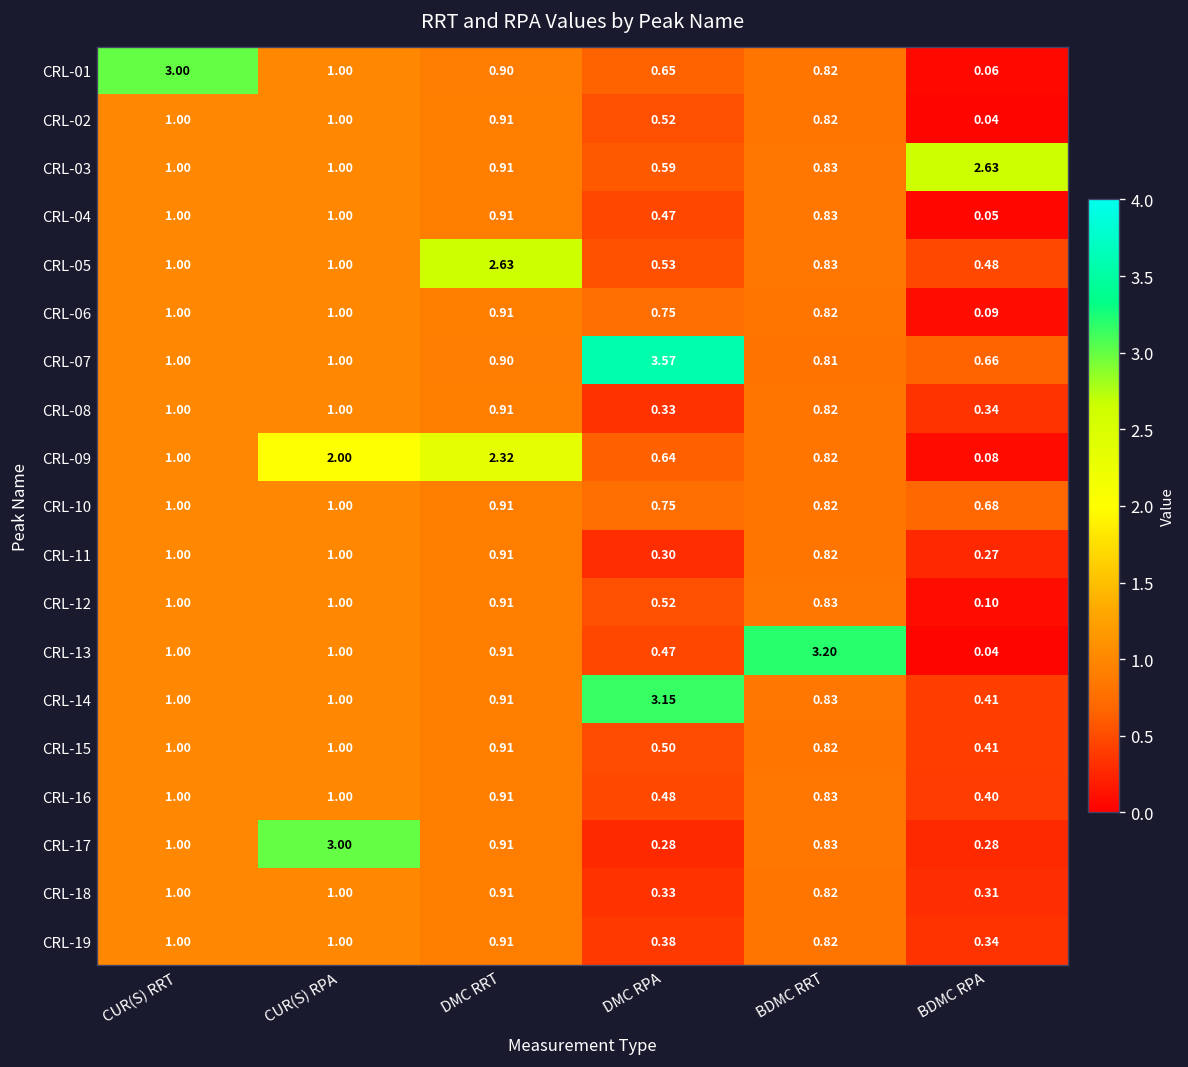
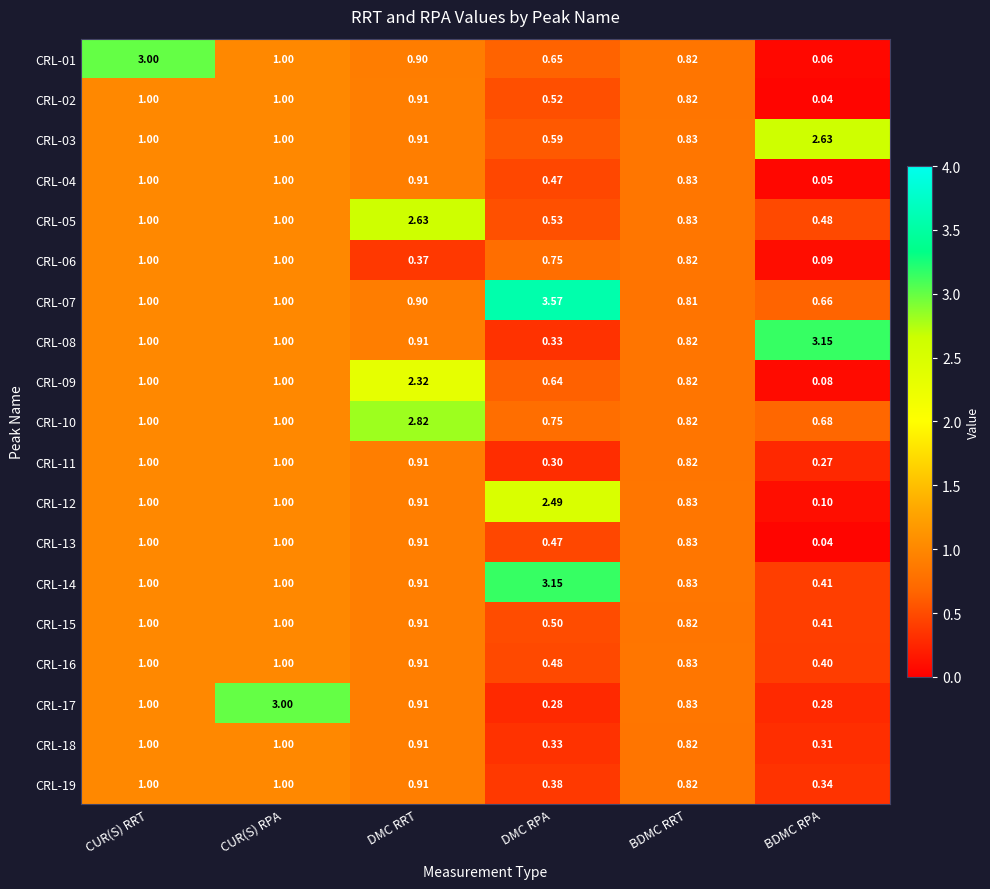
  {
    "CRL-01": {
      "CUR(S) RRT": 3.00,
      "CUR(S) RPA": 1.00,
      "DMC RRT": 0.90,
      "DMC RPA": 0.65,
      "BDMC RRT": 0.82,
      "BDMC RPA": 0.06
    },
    "CRL-02": {
      "CUR(S) RRT": 1.00,
      "CUR(S) RPA": 1.00,
      "DMC RRT": 0.91,
      "DMC RPA": 0.52,
      "BDMC RRT": 0.82,
      "BDMC RPA": 0.04
    },
    "CRL-03": {
      "CUR(S) RRT": 1.00,
      "CUR(S) RPA": 1.00,
      "DMC RRT": 0.91,
      "DMC RPA": 0.59,
      "BDMC RRT": 0.83,
      "BDMC RPA": 2.63
    },
    "CRL-04": {
      "CUR(S) RRT": 1.00,
      "CUR(S) RPA": 1.00,
      "DMC RRT": 0.91,
      "DMC RPA": 0.47,
      "BDMC RRT": 0.83,
      "BDMC RPA": 0.05
    },
    "CRL-05": {
      "CUR(S) RRT": 1.00,
      "CUR(S) RPA": 1.00,
      "DMC RRT": 2.63,
      "DMC RPA": 0.53,
      "BDMC RRT": 0.83,
      "BDMC RPA": 0.48
    },
    "CRL-06": {
      "CUR(S) RRT": 1.00,
      "CUR(S) RPA": 1.00,
-     "DMC RRT": 0.91,
+     "DMC RRT": 0.37,
      "DMC RPA": 0.75,
      "BDMC RRT": 0.82,
      "BDMC RPA": 0.09
    },
    "CRL-07": {
      "CUR(S) RRT": 1.00,
      "CUR(S) RPA": 1.00,
      "DMC RRT": 0.90,
      "DMC RPA": 3.57,
      "BDMC RRT": 0.81,
      "BDMC RPA": 0.66
    },
    "CRL-08": {
      "CUR(S) RRT": 1.00,
      "CUR(S) RPA": 1.00,
      "DMC RRT": 0.91,
      "DMC RPA": 0.33,
      "BDMC RRT": 0.82,
-     "BDMC RPA": 0.34
+     "BDMC RPA": 3.15
    },
    "CRL-09": {
      "CUR(S) RRT": 1.00,
-     "CUR(S) RPA": 2.00,
+     "CUR(S) RPA": 1.00,
      "DMC RRT": 2.32,
      "DMC RPA": 0.64,
      "BDMC RRT": 0.82,
      "BDMC RPA": 0.08
    },
    "CRL-10": {
      "CUR(S) RRT": 1.00,
      "CUR(S) RPA": 1.00,
-     "DMC RRT": 0.91,
+     "DMC RRT": 2.82,
      "DMC RPA": 0.75,
      "BDMC RRT": 0.82,
      "BDMC RPA": 0.68
    },
    "CRL-11": {
      "CUR(S) RRT": 1.00,
      "CUR(S) RPA": 1.00,
      "DMC RRT": 0.91,
      "DMC RPA": 0.30,
      "BDMC RRT": 0.82,
      "BDMC RPA": 0.27
    },
    "CRL-12": {
      "CUR(S) RRT": 1.00,
      "CUR(S) RPA": 1.00,
      "DMC RRT": 0.91,
-     "DMC RPA": 0.52,
+     "DMC RPA": 2.49,
      "BDMC RRT": 0.83,
      "BDMC RPA": 0.10
    },
    "CRL-13": {
      "CUR(S) RRT": 1.00,
      "CUR(S) RPA": 1.00,
      "DMC RRT": 0.91,
      "DMC RPA": 0.47,
-     "BDMC RRT": 3.20,
+     "BDMC RRT": 0.83,
      "BDMC RPA": 0.04
    },
    "CRL-14": {
      "CUR(S) RRT": 1.00,
      "CUR(S) RPA": 1.00,
      "DMC RRT": 0.91,
      "DMC RPA": 3.15,
      "BDMC RRT": 0.83,
      "BDMC RPA": 0.41
    },
    "CRL-15": {
      "CUR(S) RRT": 1.00,
      "CUR(S) RPA": 1.00,
      "DMC RRT": 0.91,
      "DMC RPA": 0.50,
      "BDMC RRT": 0.82,
      "BDMC RPA": 0.41
    },
    "CRL-16": {
      "CUR(S) RRT": 1.00,
      "CUR(S) RPA": 1.00,
      "DMC RRT": 0.91,
      "DMC RPA": 0.48,
      "BDMC RRT": 0.83,
      "BDMC RPA": 0.40
    },
    "CRL-17": {
      "CUR(S) RRT": 1.00,
      "CUR(S) RPA": 3.00,
      "DMC RRT": 0.91,
      "DMC RPA": 0.28,
      "BDMC RRT": 0.83,
      "BDMC RPA": 0.28
    },
    "CRL-18": {
      "CUR(S) RRT": 1.00,
      "CUR(S) RPA": 1.00,
      "DMC RRT": 0.91,
      "DMC RPA": 0.33,
      "BDMC RRT": 0.82,
      "BDMC RPA": 0.31
    },
    "CRL-19": {
      "CUR(S) RRT": 1.00,
      "CUR(S) RPA": 1.00,
      "DMC RRT": 0.91,
      "DMC RPA": 0.38,
      "BDMC RRT": 0.82,
      "BDMC RPA": 0.34
    }
  }
